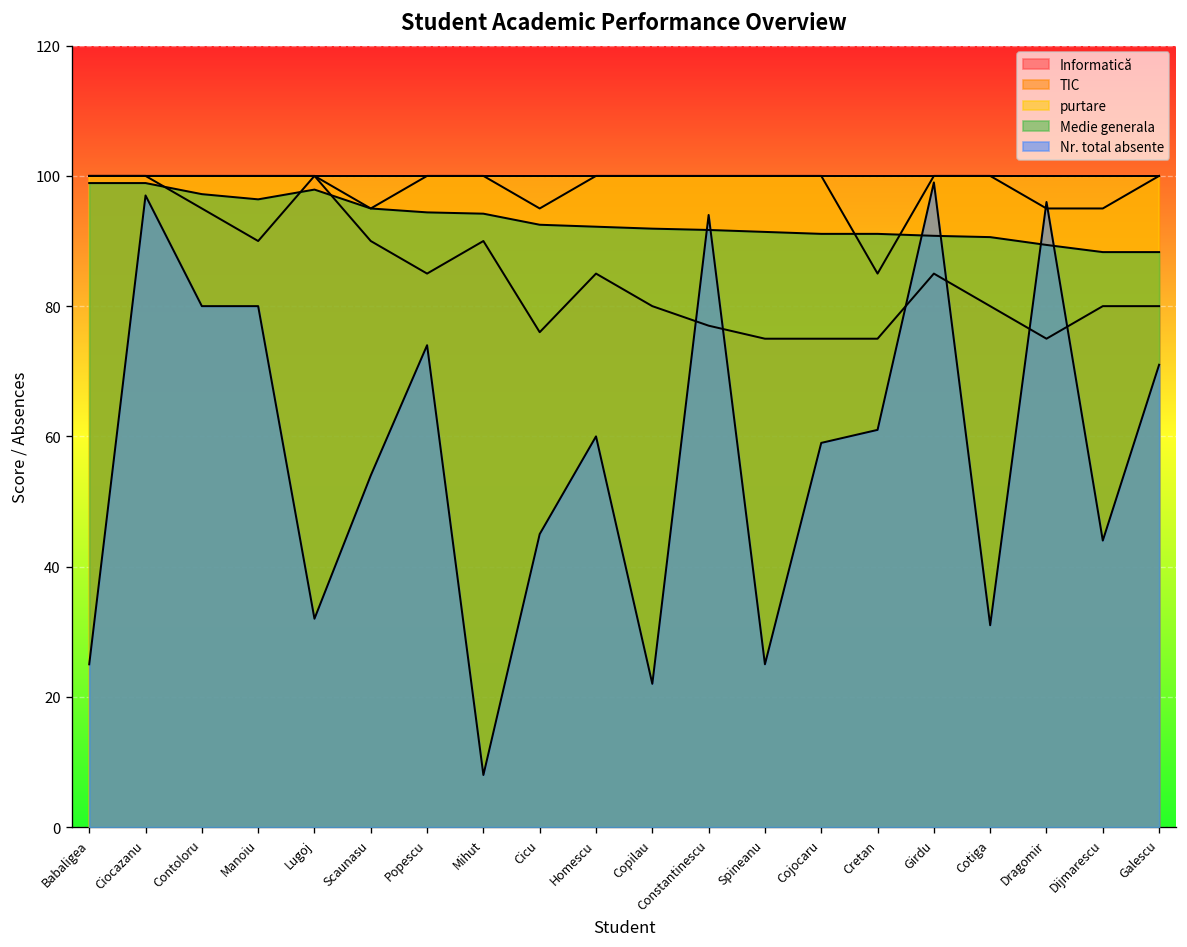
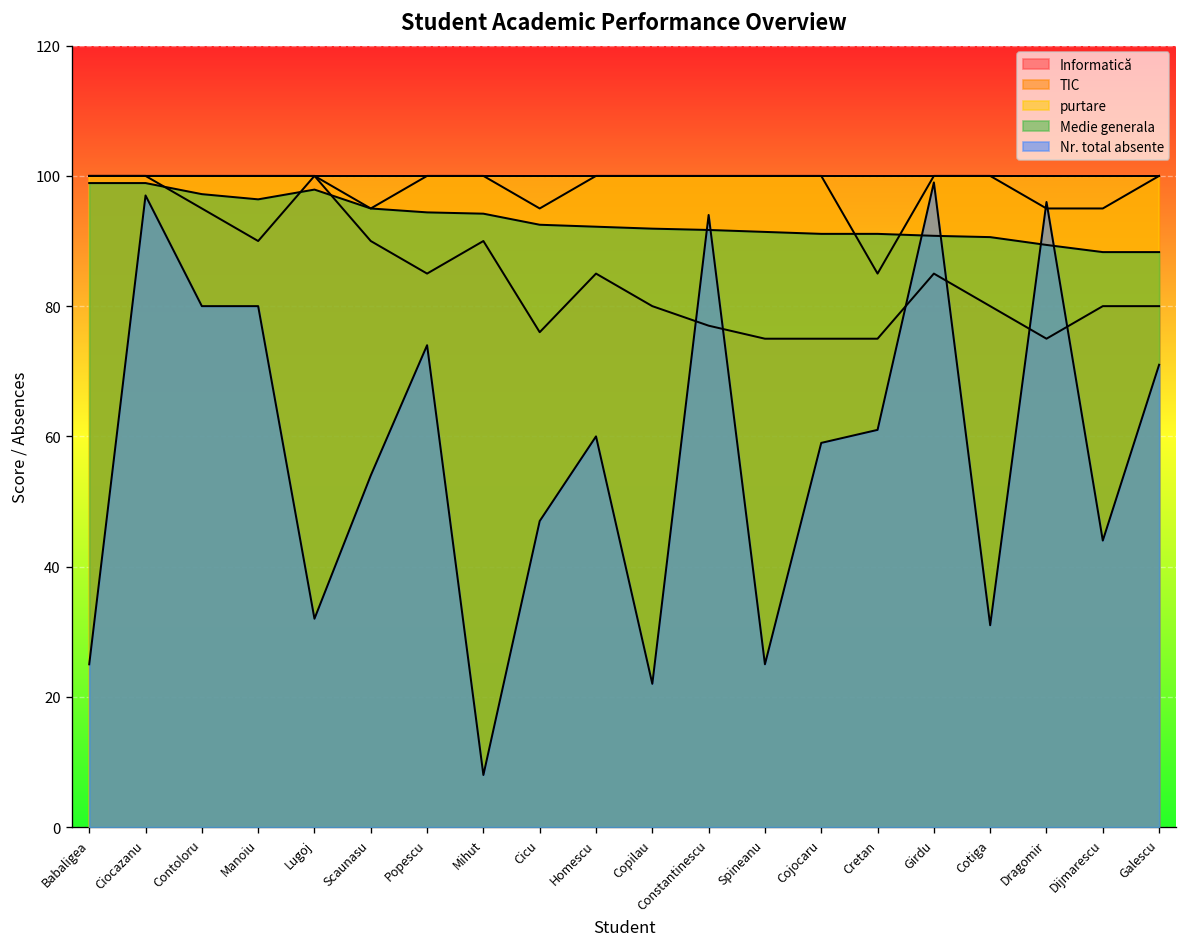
  {
    "Informatică": {
      "Contoloru": 95,
      "Manoiu": 90,
      "Scaunasu": 90,
      "Popescu": 85,
      "Mihut": 90,
      "Cicu": 76,
      "Homescu": 85,
      "Copilau": 80,
      "Constantinescu": 77,
      "Spineanu": 75,
      "Cojocaru": 75,
      "Cretan": 75,
      "Girdu": 85,
      "Cotiga": 80,
      "Dragomir": 75,
      "Dijmarescu": 80,
      "Galescu": 80
    },
    "Medie generala": {
      "Babaligea": 99,
      "Ciocazanu": 99,
      "Contoloru": 97,
      "Manoiu": 96,
      "Lugoj": 98,
      "Popescu": 94,
      "Mihut": 94,
      "Cicu": 93,
      "Homescu": 92,
      "Copilau": 92,
      "Constantinescu": 92,
      "Spineanu": 91,
      "Cojocaru": 91,
      "Cretan": 91,
      "Girdu": 91,
      "Cotiga": 91,
      "Dragomir": 89,
      "Dijmarescu": 88,
      "Galescu": 88
    },
    "Nr. total absente": {
      "Babaligea": 25,
      "Ciocazanu": 97,
      "Contoloru": 80,
      "Manoiu": 80,
      "Lugoj": 32,
      "Scaunasu": 54,
      "Popescu": 74,
      "Mihut": 8,
-     "Cicu": 45,
+     "Cicu": 47,
      "Homescu": 60,
      "Copilau": 22,
      "Constantinescu": 94,
      "Spineanu": 25,
      "Cojocaru": 59,
      "Cretan": 61,
      "Girdu": 99,
      "Cotiga": 31,
      "Dragomir": 96,
      "Dijmarescu": 44,
      "Galescu": 71
    }
  }
